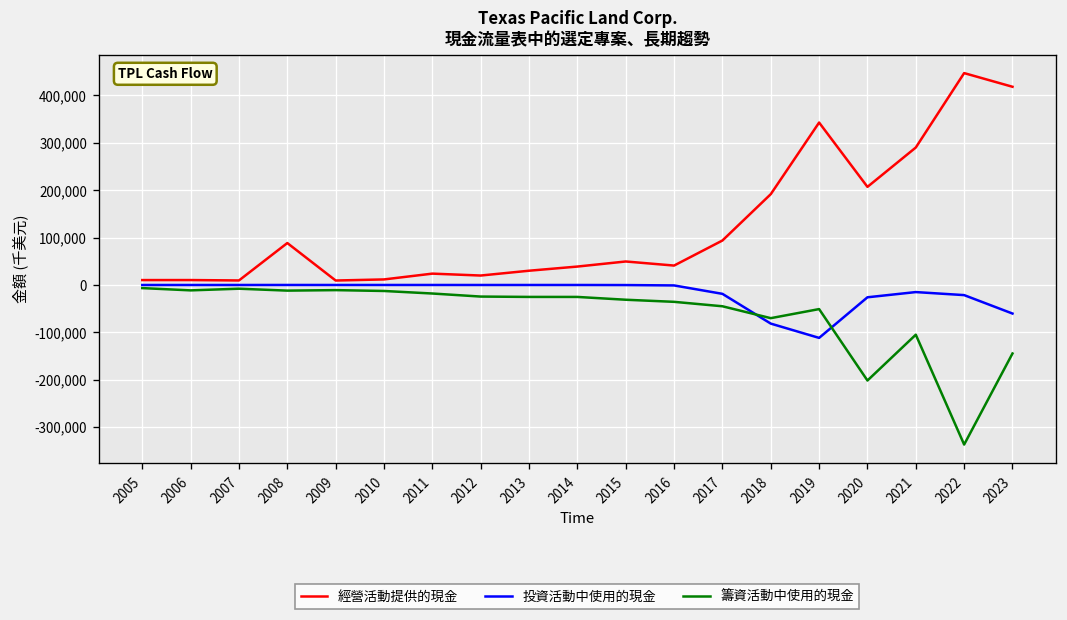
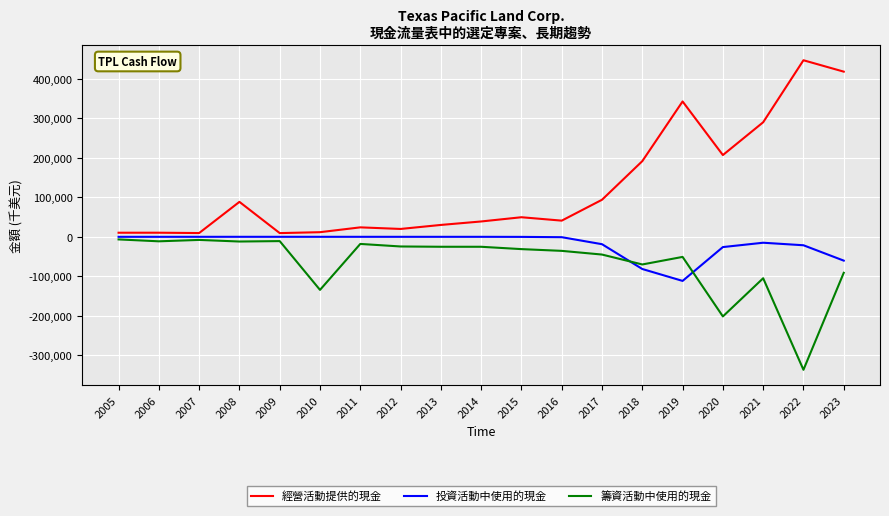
  {
    "經營活動提供的現金": {
      "2005": "10,000",
      "2006": "10,000",
      "2007": "10,000",
      "2008": "90,000",
      "2009": "10,000",
      "2010": "10,000",
      "2011": "20,000",
      "2012": "20,000",
      "2013": "30,000",
      "2014": "40,000",
      "2015": "50,000",
      "2016": "40,000",
      "2017": "90,000",
      "2018": "190,000",
      "2019": "340,000",
      "2020": "210,000",
      "2021": "290,000",
      "2022": "450,000",
      "2023": "420,000"
    },
    "投資活動中使用的現金": {
      "2005": "0",
      "2006": "0",
      "2007": "0",
      "2008": "0",
      "2009": "0",
      "2010": "0",
      "2011": "0",
      "2012": "0",
      "2013": "0",
      "2014": "0",
      "2015": "0",
      "2016": "0",
      "2017": "-20,000",
      "2018": "-80,000",
      "2019": "-110,000",
      "2020": "-30,000",
      "2021": "-10,000",
      "2022": "-20,000",
      "2023": "-60,000"
    },
    "籌資活動中使用的現金": {
      "2005": "-10,000",
      "2006": "-10,000",
      "2007": "-10,000",
      "2008": "-10,000",
      "2009": "-10,000",
-     "2010": "-10,000",
+     "2010": "-130,000",
      "2011": "-20,000",
      "2012": "-20,000",
      "2013": "-30,000",
      "2014": "-30,000",
      "2015": "-30,000",
      "2016": "-40,000",
      "2017": "-40,000",
      "2018": "-70,000",
      "2019": "-50,000",
      "2020": "-200,000",
      "2021": "-100,000",
      "2022": "-340,000",
-     "2023": "-140,000"
+     "2023": "-90,000"
    }
  }
